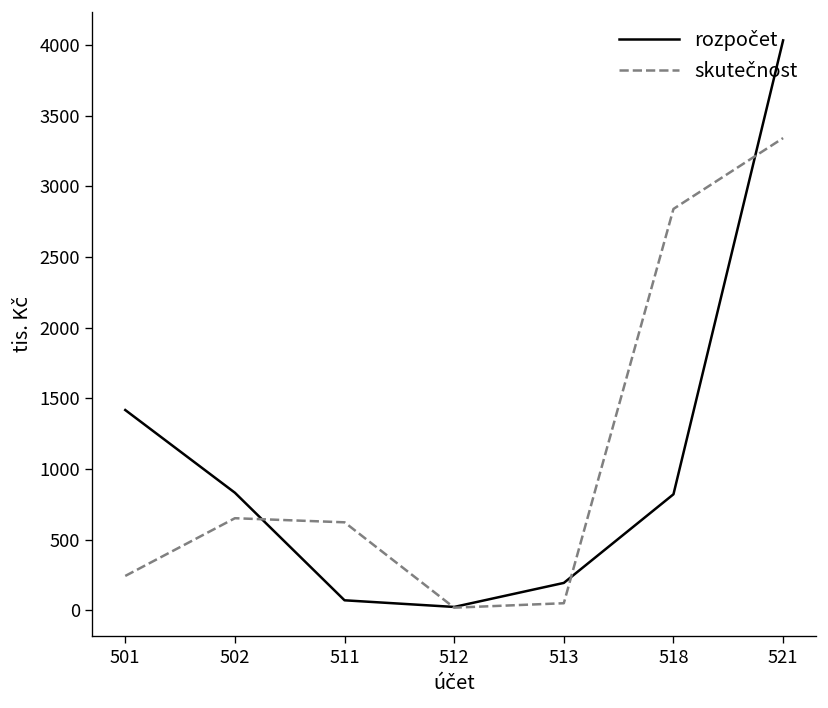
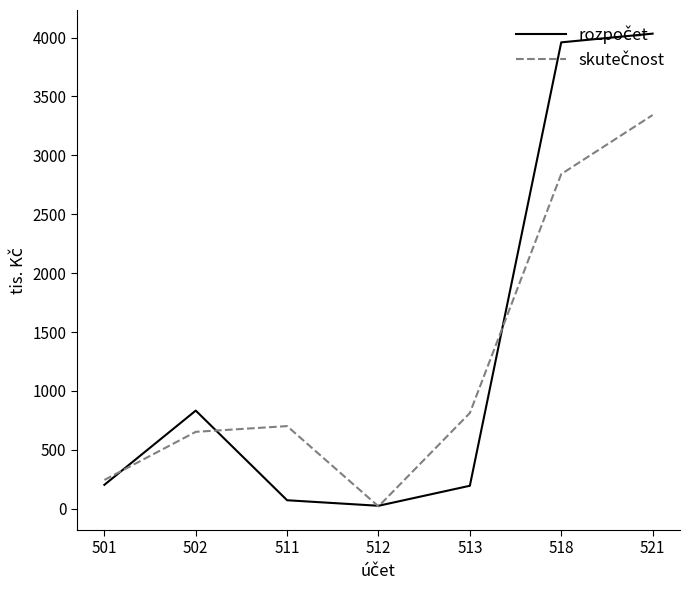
  {
    "rozpočet": {
-     "501": 1420,
+     "501": 200,
      "502": 830,
      "511": 70,
      "513": 200,
-     "518": 820,
+     "518": 3960,
      "521": 4030
    },
    "skutečnost": {
      "501": 240,
      "502": 650,
-     "511": 620,
-     "513": 50,
+     "511": 700,
+     "513": 810,
      "518": 2840,
      "521": 3340
    }
  }
